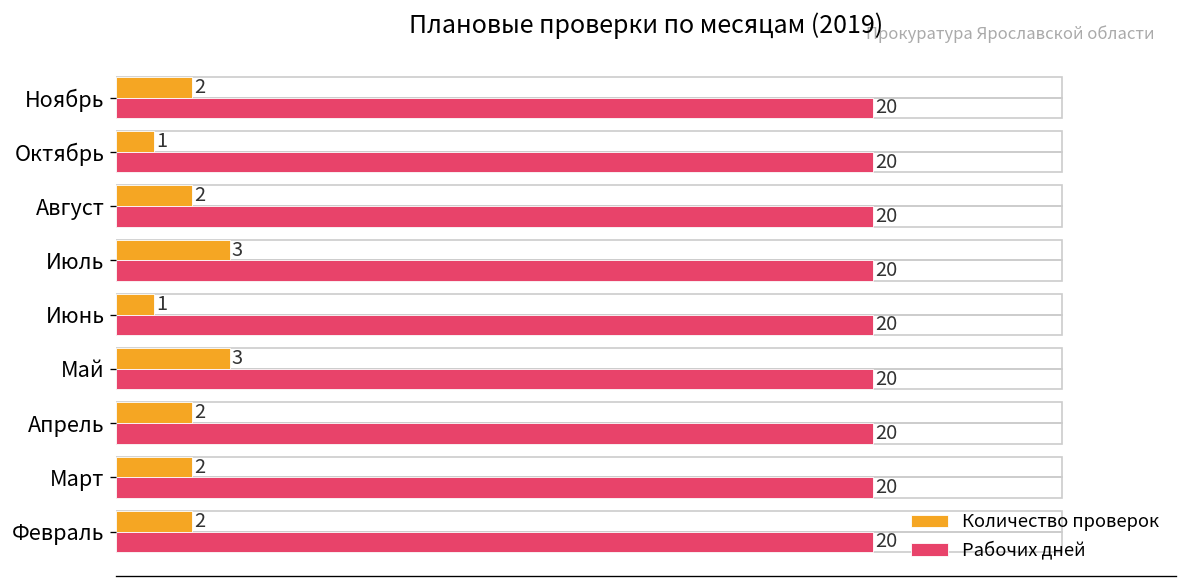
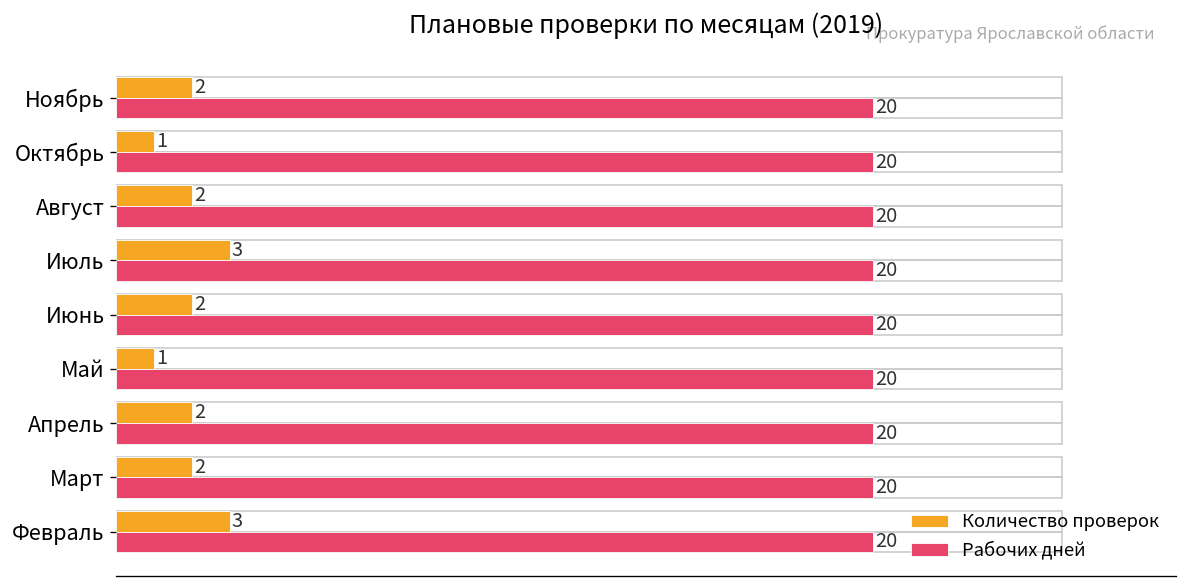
  {
    "Количество проверок": {
      "Ноябрь": 2,
      "Октябрь": 1,
      "Август": 2,
      "Июль": 3,
-     "Июнь": 1,
-     "Май": 3,
+     "Июнь": 2,
+     "Май": 1,
      "Апрель": 2,
      "Март": 2,
-     "Февраль": 2
+     "Февраль": 3
    },
    "Рабочих дней": {
      "Ноябрь": 20,
      "Октябрь": 20,
      "Август": 20,
      "Июль": 20,
      "Июнь": 20,
      "Май": 20,
      "Апрель": 20,
      "Март": 20,
      "Февраль": 20
    }
  }
